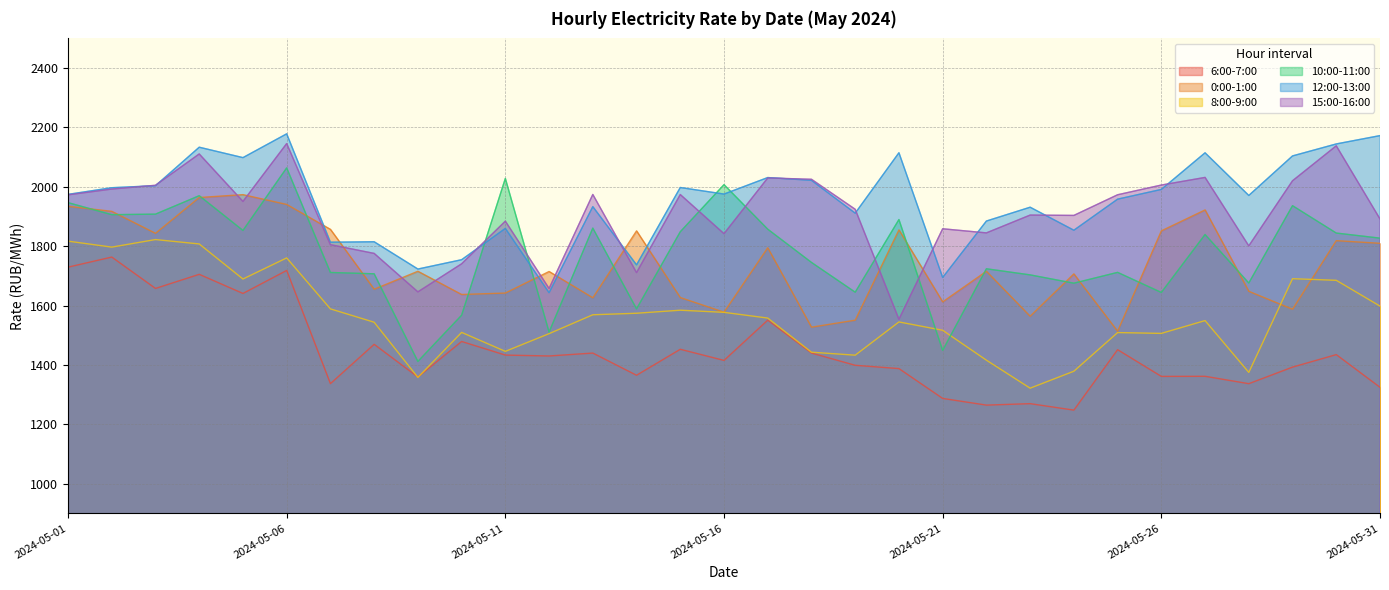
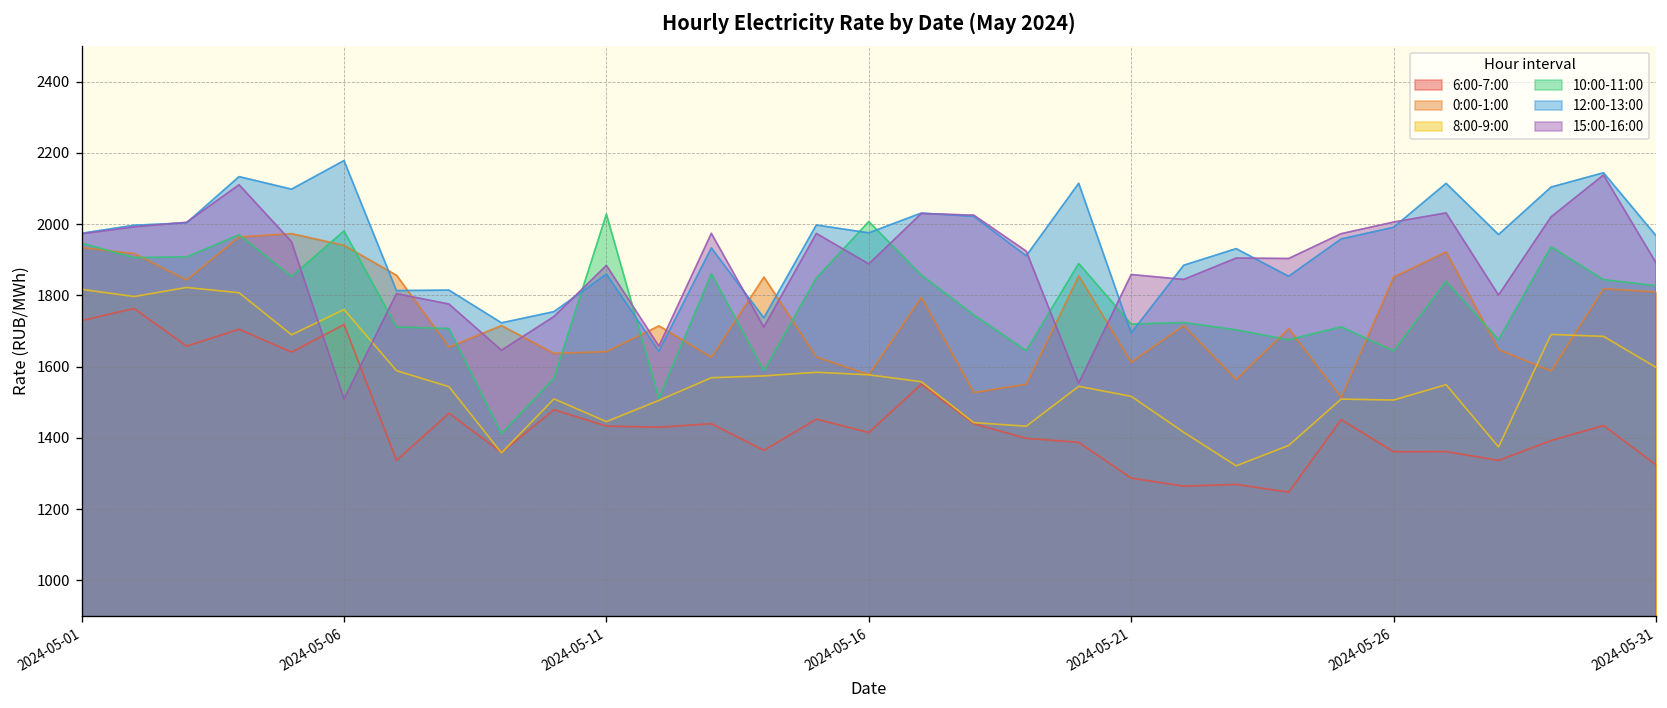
  {
    "10:00-11:00": {
      "2024-05-01": 1950,
-     "2024-05-06": 2060,
+     "2024-05-06": 1980,
      "2024-05-11": 2030,
      "2024-05-16": 2010,
-     "2024-05-21": 1450,
+     "2024-05-21": 1720,
      "2024-05-26": 1640,
      "2024-05-31": 1830
    },
    "12:00-13:00": {
      "2024-05-06": 2180,
      "2024-05-11": 1860,
      "2024-05-16": 1980,
      "2024-05-21": 1690,
      "2024-05-26": 1990,
-     "2024-05-31": 2170
+     "2024-05-31": 1970
    },
    "15:00-16:00": {
-     "2024-05-06": 2150,
+     "2024-05-06": 1510,
      "2024-05-11": 1880,
-     "2024-05-16": 1840,
+     "2024-05-16": 1890,
      "2024-05-21": 1860,
      "2024-05-26": 2010,
      "2024-05-31": 1890
    }
  }
